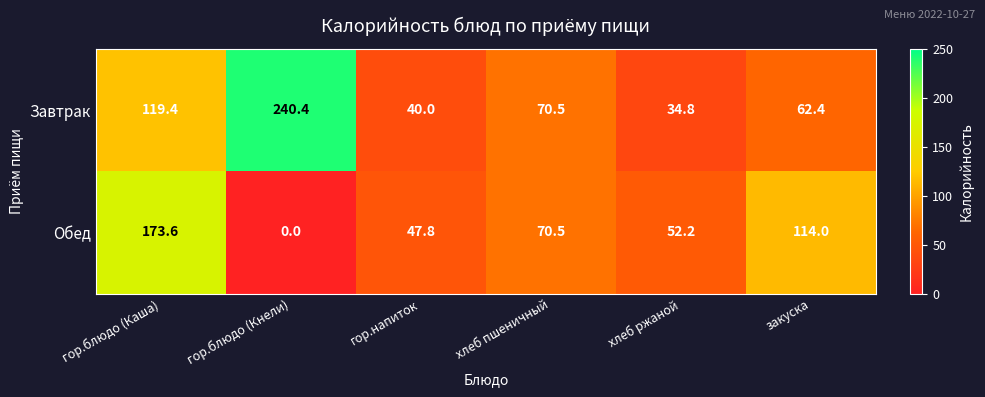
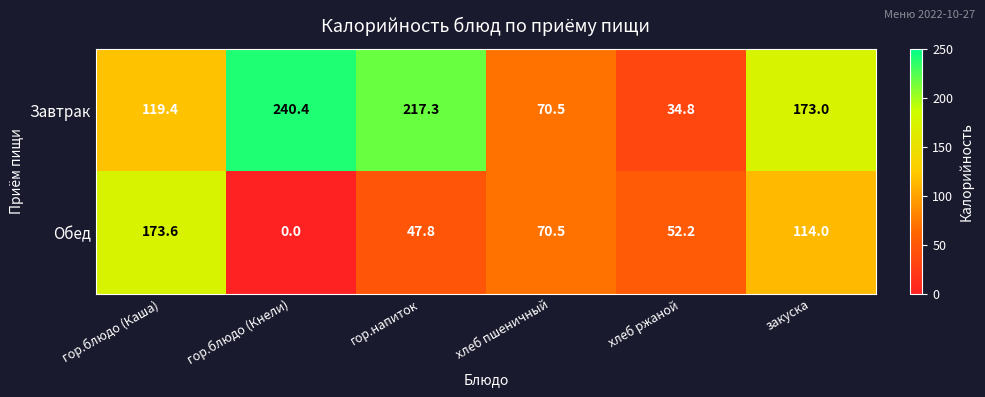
  {
    "Завтрак": {
      "гор.блюдо (Каша)": 119.4,
      "гор.блюдо (Кнели)": 240.4,
-     "гор.напиток": 40.0,
+     "гор.напиток": 217.3,
      "хлеб пшеничный": 70.5,
      "хлеб ржаной": 34.8,
-     "закуска": 62.4
+     "закуска": 173.0
    },
    "Обед": {
      "гор.блюдо (Каша)": 173.6,
      "гор.блюдо (Кнели)": 0.0,
      "гор.напиток": 47.8,
      "хлеб пшеничный": 70.5,
      "хлеб ржаной": 52.2,
      "закуска": 114.0
    }
  }
